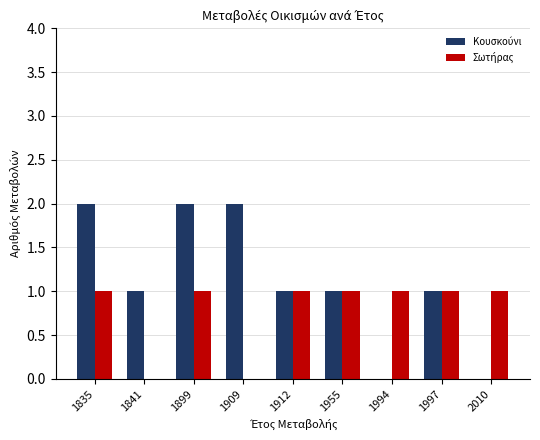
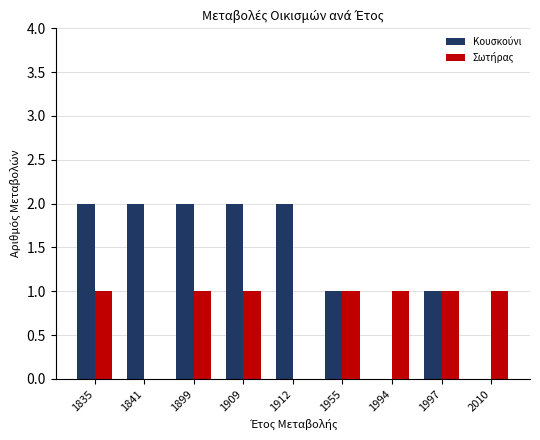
  {
    "Κουσκούνι": {
      "1835": 2,
-     "1841": 1,
+     "1841": 2,
      "1899": 2,
      "1909": 2,
-     "1912": 1,
+     "1912": 2,
      "1955": 1,
      "1994": 0,
      "1997": 1,
      "2010": 0
    },
    "Σωτήρας": {
      "1835": 1,
      "1841": 0,
      "1899": 1,
-     "1909": 0,
-     "1912": 1,
+     "1909": 1,
+     "1912": 0,
      "1955": 1,
      "1994": 1,
      "1997": 1,
      "2010": 1
    }
  }
